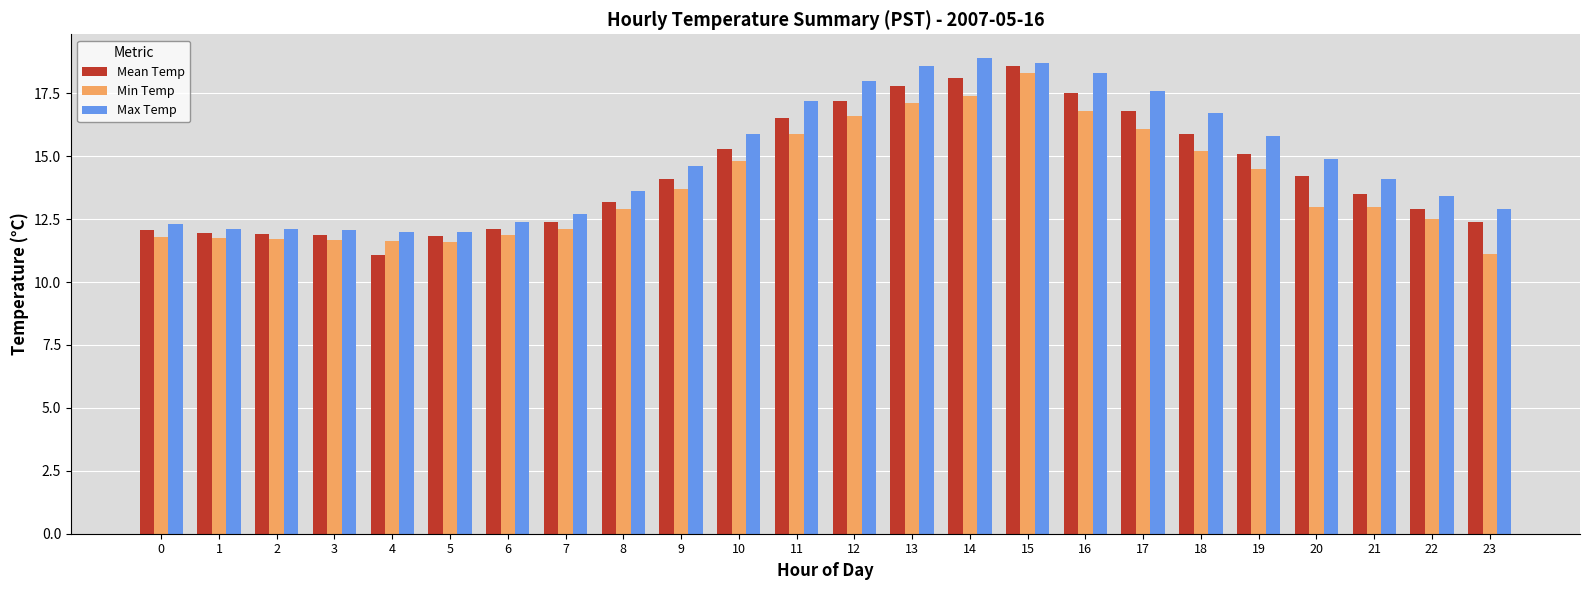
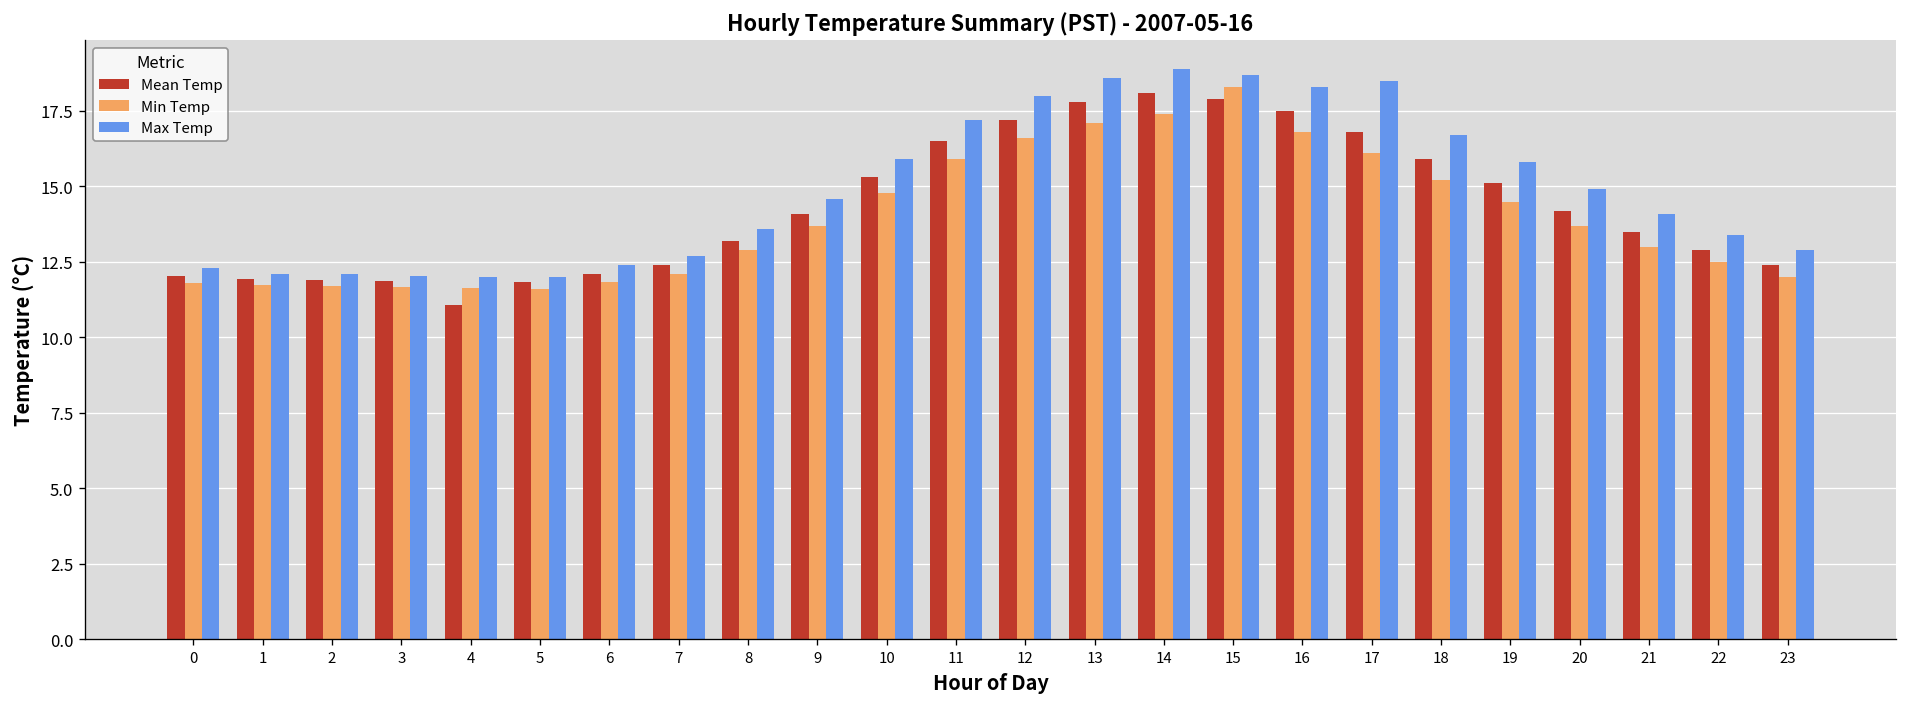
  {
    "Mean Temp": {
      "0": 12.1,
      "1": 12.0,
      "2": 11.9,
      "3": 11.9,
      "4": 11.1,
      "5": 11.8,
      "6": 12.1,
      "7": 12.4,
      "8": 13.2,
      "9": 14.1,
      "10": 15.3,
      "11": 16.5,
      "12": 17.2,
      "13": 17.8,
      "14": 18.1,
-     "15": 18.6,
+     "15": 17.9,
      "16": 17.5,
      "17": 16.8,
      "18": 15.9,
      "19": 15.1,
      "20": 14.2,
      "21": 13.5,
      "22": 12.9,
      "23": 12.4
    },
    "Min Temp": {
      "0": 11.8,
      "1": 11.8,
      "2": 11.7,
      "3": 11.7,
      "4": 11.7,
      "5": 11.6,
      "6": 11.9,
      "7": 12.1,
      "8": 12.9,
      "9": 13.7,
      "10": 14.8,
      "11": 15.9,
      "12": 16.6,
      "13": 17.1,
      "14": 17.4,
      "15": 18.3,
      "16": 16.8,
      "17": 16.1,
      "18": 15.2,
      "19": 14.5,
-     "20": 13.0,
+     "20": 13.7,
      "21": 13.0,
      "22": 12.5,
-     "23": 11.1
+     "23": 12.0
    },
    "Max Temp": {
      "0": 12.3,
      "1": 12.1,
      "2": 12.1,
      "3": 12.1,
      "4": 12.0,
      "5": 12.0,
      "6": 12.4,
      "7": 12.7,
      "8": 13.6,
      "9": 14.6,
      "10": 15.9,
      "11": 17.2,
      "12": 18.0,
      "13": 18.6,
      "14": 18.9,
      "15": 18.7,
      "16": 18.3,
-     "17": 17.6,
+     "17": 18.5,
      "18": 16.7,
      "19": 15.8,
      "20": 14.9,
      "21": 14.1,
      "22": 13.4,
      "23": 12.9
    }
  }
